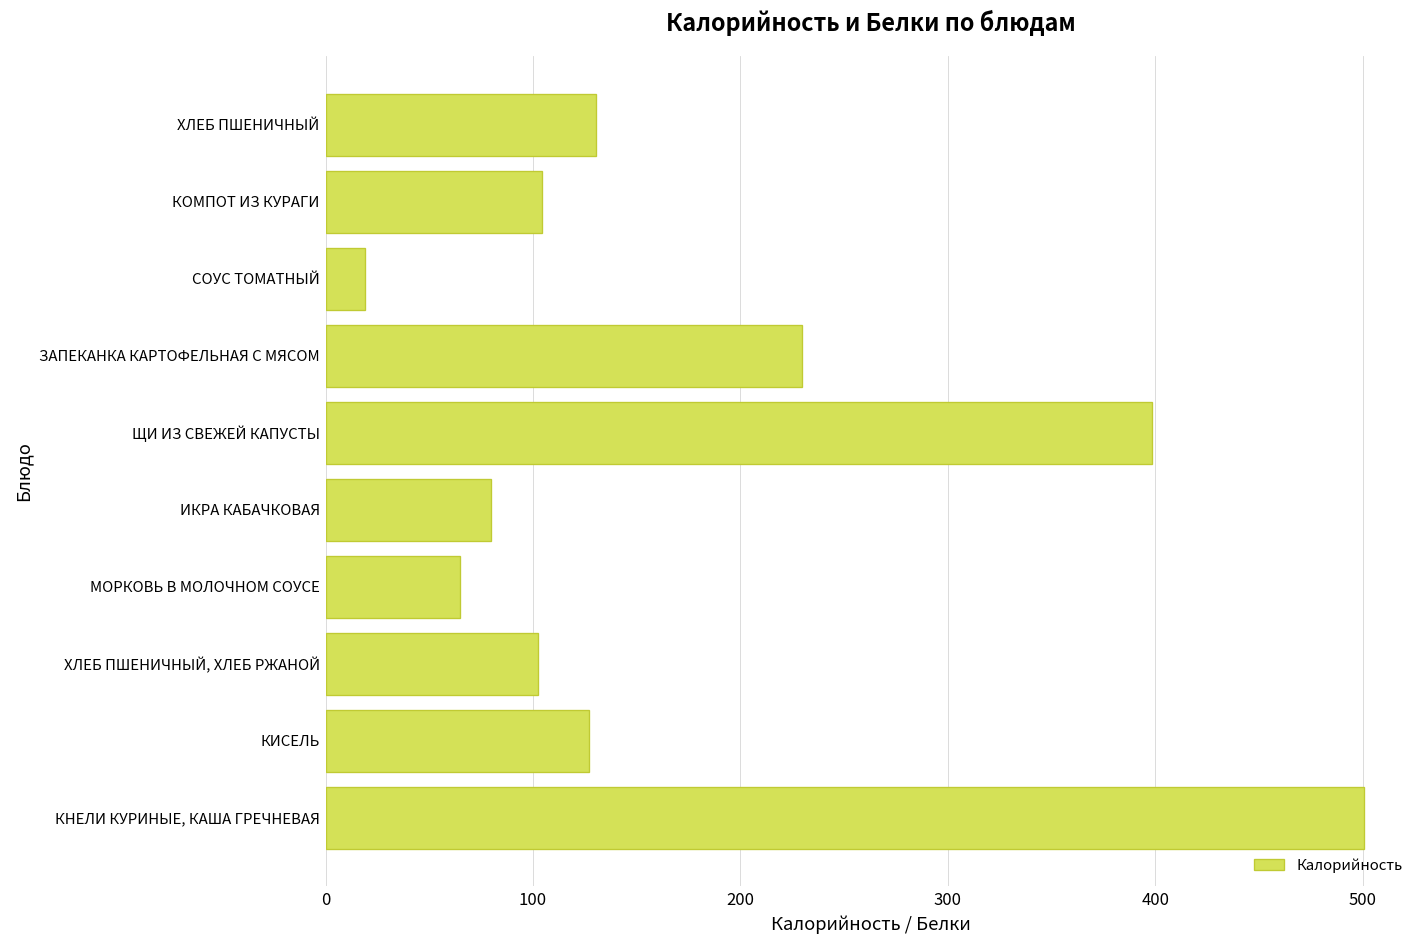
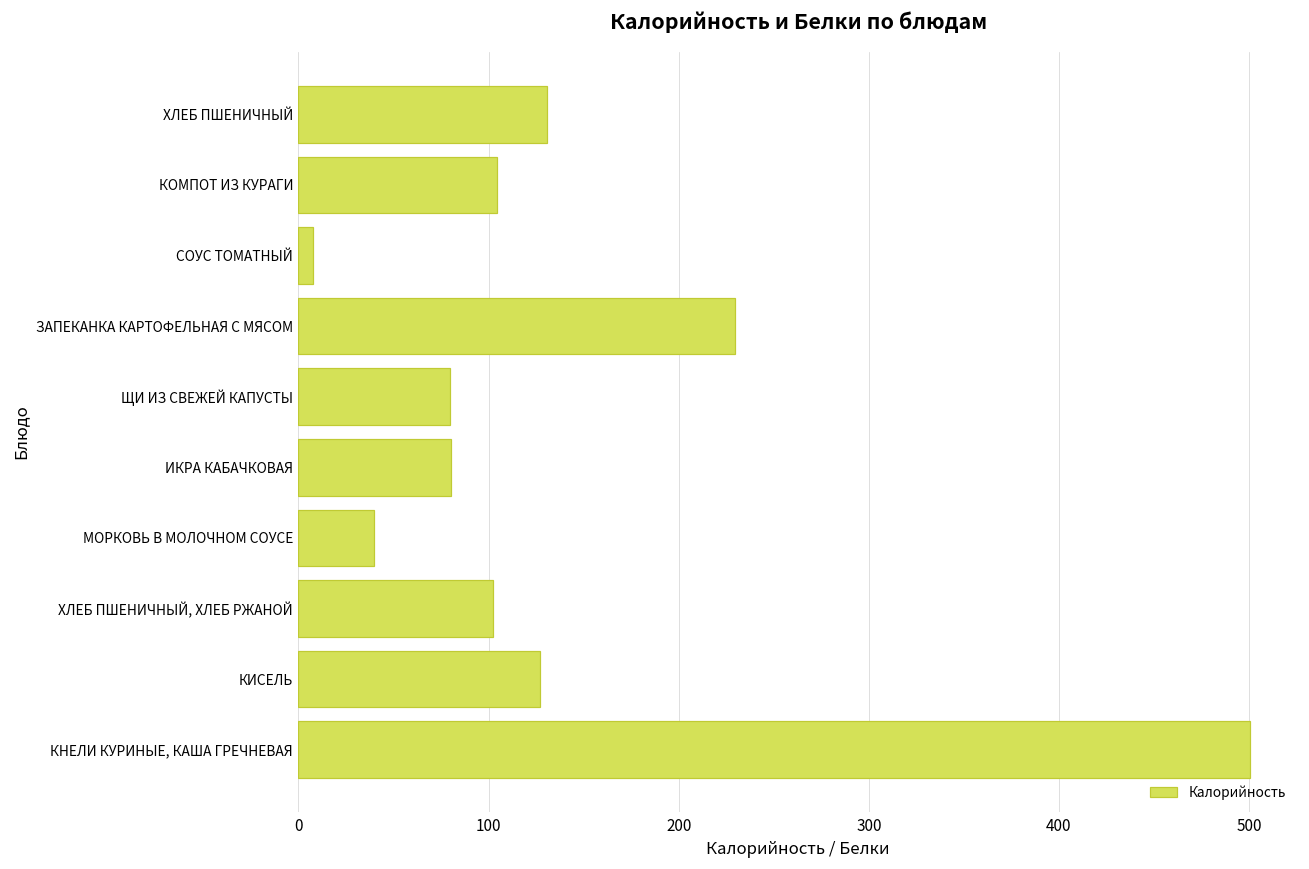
  {
    "ХЛЕБ ПШЕНИЧНЫЙ": 130,
    "КОМПОТ ИЗ КУРАГИ": 104,
-   "СОУС ТОМАТНЫЙ": 19,
+   "СОУС ТОМАТНЫЙ": 8,
    "ЗАПЕКАНКА КАРТОФЕЛЬНАЯ С МЯСОМ": 229,
-   "ЩИ ИЗ СВЕЖЕЙ КАПУСТЫ": 398,
+   "ЩИ ИЗ СВЕЖЕЙ КАПУСТЫ": 80,
    "ИКРА КАБАЧКОВАЯ": 80,
-   "МОРКОВЬ В МОЛОЧНОМ СОУСЕ": 65,
+   "МОРКОВЬ В МОЛОЧНОМ СОУСЕ": 40,
    "ХЛЕБ ПШЕНИЧНЫЙ, ХЛЕБ РЖАНОЙ": 102,
    "КИСЕЛЬ": 127,
    "КНЕЛИ КУРИНЫЕ, КАША ГРЕЧНЕВАЯ": 501
  }
